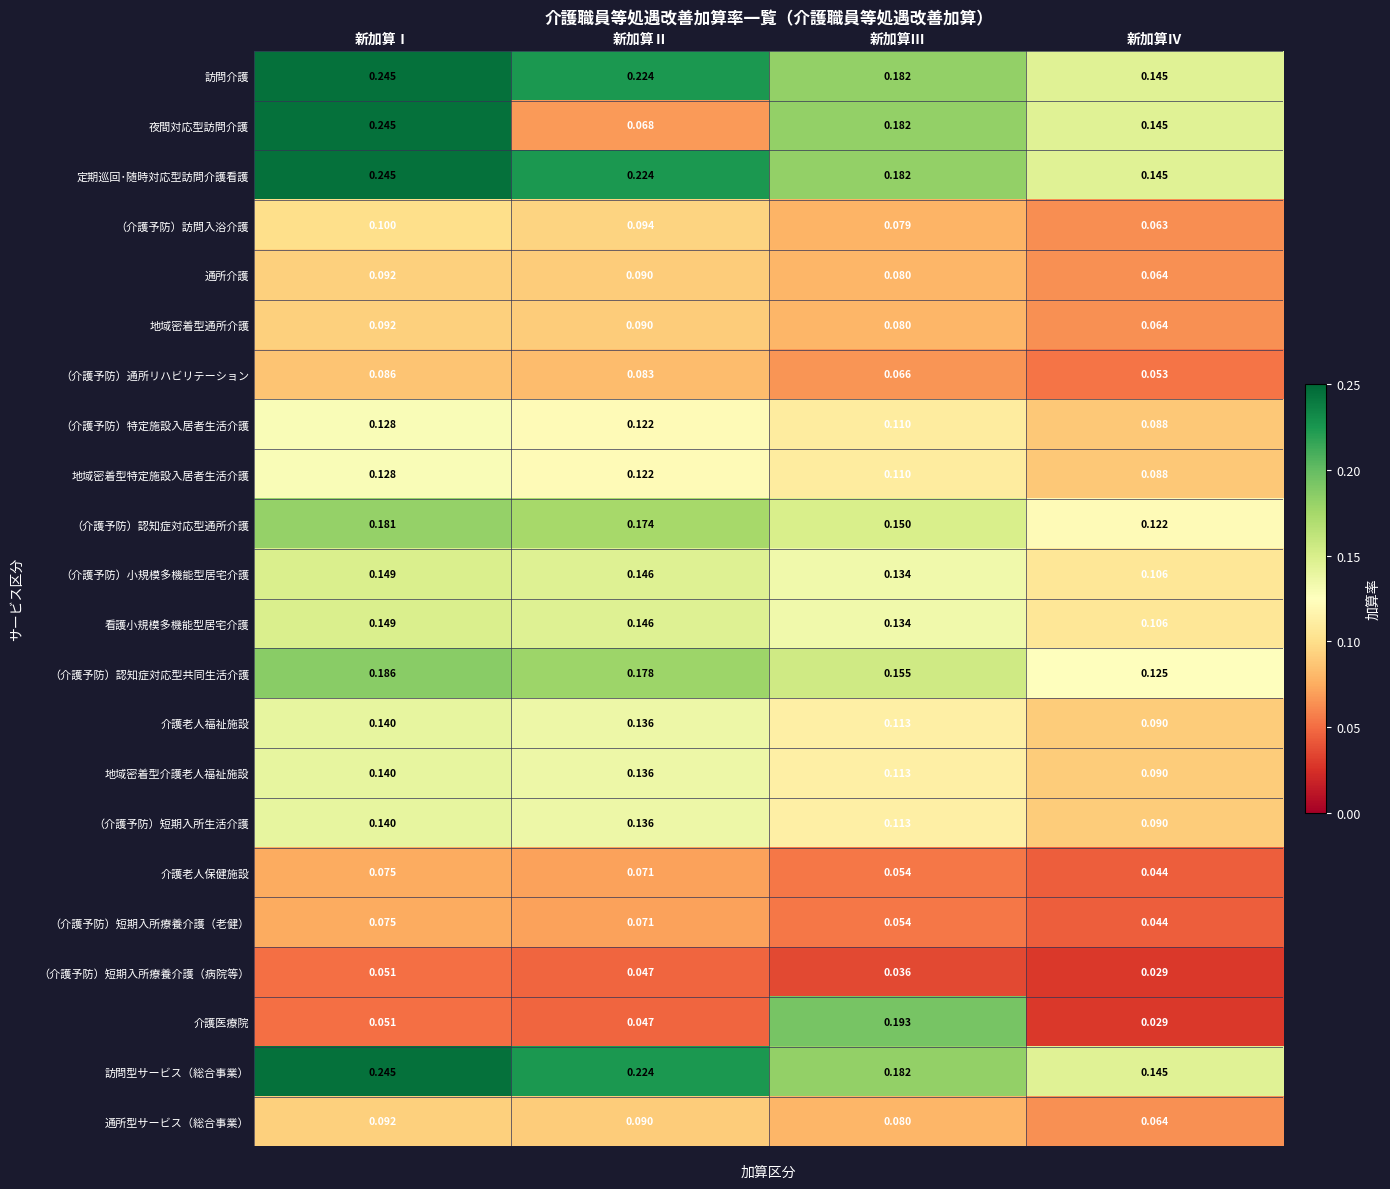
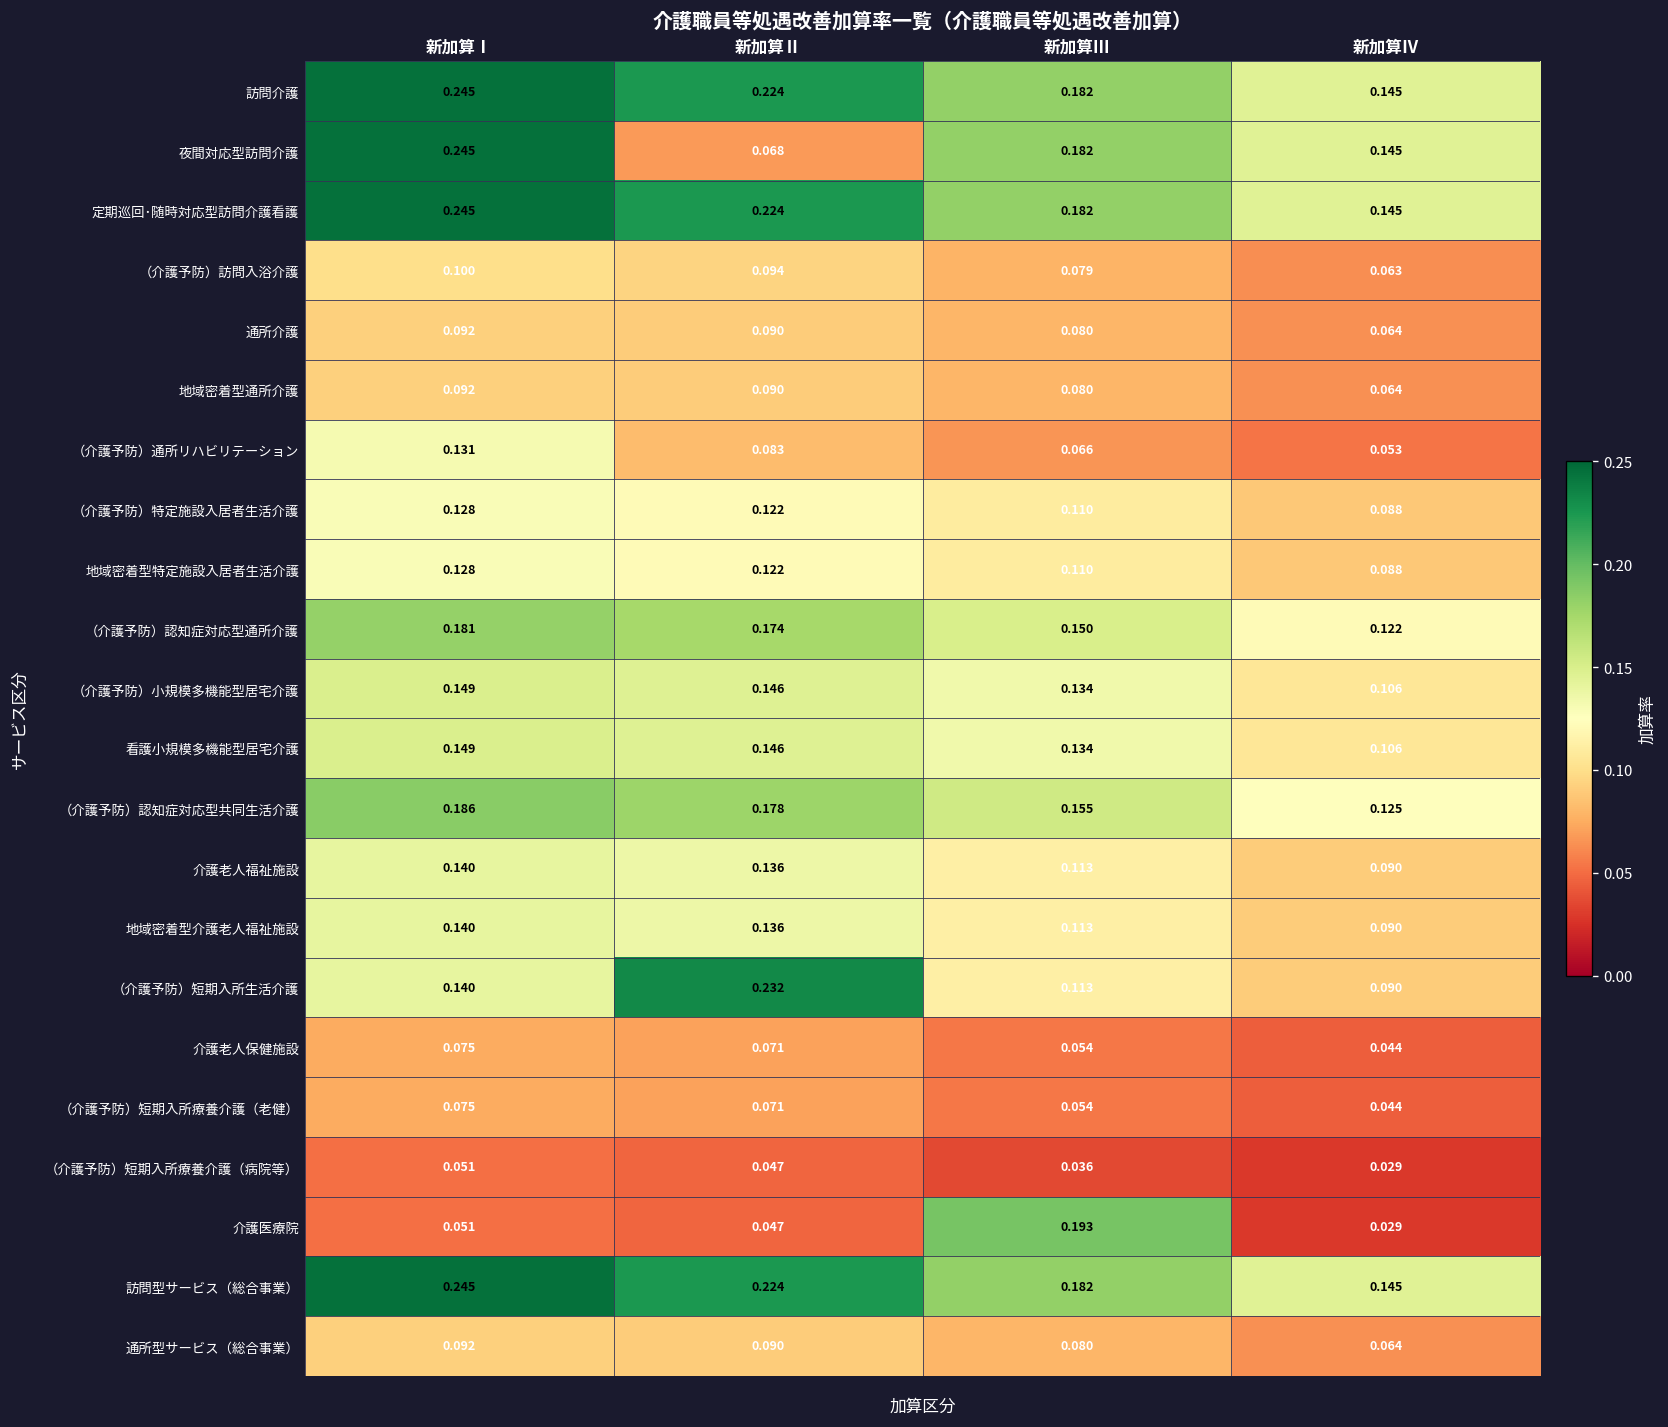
  {
    "訪問介護": {
      "新加算Ⅰ": 0.245,
      "新加算Ⅱ": 0.224,
      "新加算Ⅲ": 0.182,
      "新加算Ⅳ": 0.145
    },
    "夜間対応型訪問介護": {
      "新加算Ⅰ": 0.245,
      "新加算Ⅱ": 0.068,
      "新加算Ⅲ": 0.182,
      "新加算Ⅳ": 0.145
    },
    "定期巡回･随時対応型訪問介護看護": {
      "新加算Ⅰ": 0.245,
      "新加算Ⅱ": 0.224,
      "新加算Ⅲ": 0.182,
      "新加算Ⅳ": 0.145
    },
    "（介護予防）訪問入浴介護": {
      "新加算Ⅰ": 0.100,
      "新加算Ⅱ": 0.094,
      "新加算Ⅲ": 0.079,
      "新加算Ⅳ": 0.063
    },
    "通所介護": {
      "新加算Ⅰ": 0.092,
      "新加算Ⅱ": 0.090,
      "新加算Ⅲ": 0.080,
      "新加算Ⅳ": 0.064
    },
    "地域密着型通所介護": {
      "新加算Ⅰ": 0.092,
      "新加算Ⅱ": 0.090,
      "新加算Ⅲ": 0.080,
      "新加算Ⅳ": 0.064
    },
    "（介護予防）通所リハビリテーション": {
-     "新加算Ⅰ": 0.086,
+     "新加算Ⅰ": 0.131,
      "新加算Ⅱ": 0.083,
      "新加算Ⅲ": 0.066,
      "新加算Ⅳ": 0.053
    },
    "（介護予防）特定施設入居者生活介護": {
      "新加算Ⅰ": 0.128,
      "新加算Ⅱ": 0.122,
      "新加算Ⅲ": 0.110,
      "新加算Ⅳ": 0.088
    },
    "地域密着型特定施設入居者生活介護": {
      "新加算Ⅰ": 0.128,
      "新加算Ⅱ": 0.122,
      "新加算Ⅲ": 0.110,
      "新加算Ⅳ": 0.088
    },
    "（介護予防）認知症対応型通所介護": {
      "新加算Ⅰ": 0.181,
      "新加算Ⅱ": 0.174,
      "新加算Ⅲ": 0.150,
      "新加算Ⅳ": 0.122
    },
    "（介護予防）小規模多機能型居宅介護": {
      "新加算Ⅰ": 0.149,
      "新加算Ⅱ": 0.146,
      "新加算Ⅲ": 0.134,
      "新加算Ⅳ": 0.106
    },
    "看護小規模多機能型居宅介護": {
      "新加算Ⅰ": 0.149,
      "新加算Ⅱ": 0.146,
      "新加算Ⅲ": 0.134,
      "新加算Ⅳ": 0.106
    },
    "（介護予防）認知症対応型共同生活介護": {
      "新加算Ⅰ": 0.186,
      "新加算Ⅱ": 0.178,
      "新加算Ⅲ": 0.155,
      "新加算Ⅳ": 0.125
    },
    "介護老人福祉施設": {
      "新加算Ⅰ": 0.140,
      "新加算Ⅱ": 0.136,
      "新加算Ⅲ": 0.113,
      "新加算Ⅳ": 0.090
    },
    "地域密着型介護老人福祉施設": {
      "新加算Ⅰ": 0.140,
      "新加算Ⅱ": 0.136,
      "新加算Ⅲ": 0.113,
      "新加算Ⅳ": 0.090
    },
    "（介護予防）短期入所生活介護": {
      "新加算Ⅰ": 0.140,
-     "新加算Ⅱ": 0.136,
+     "新加算Ⅱ": 0.232,
      "新加算Ⅲ": 0.113,
      "新加算Ⅳ": 0.090
    },
    "介護老人保健施設": {
      "新加算Ⅰ": 0.075,
      "新加算Ⅱ": 0.071,
      "新加算Ⅲ": 0.054,
      "新加算Ⅳ": 0.044
    },
    "（介護予防）短期入所療養介護（老健）": {
      "新加算Ⅰ": 0.075,
      "新加算Ⅱ": 0.071,
      "新加算Ⅲ": 0.054,
      "新加算Ⅳ": 0.044
    },
    "（介護予防）短期入所療養介護（病院等）": {
      "新加算Ⅰ": 0.051,
      "新加算Ⅱ": 0.047,
      "新加算Ⅲ": 0.036,
      "新加算Ⅳ": 0.029
    },
    "介護医療院": {
      "新加算Ⅰ": 0.051,
      "新加算Ⅱ": 0.047,
      "新加算Ⅲ": 0.193,
      "新加算Ⅳ": 0.029
    },
    "訪問型サービス（総合事業）": {
      "新加算Ⅰ": 0.245,
      "新加算Ⅱ": 0.224,
      "新加算Ⅲ": 0.182,
      "新加算Ⅳ": 0.145
    },
    "通所型サービス（総合事業）": {
      "新加算Ⅰ": 0.092,
      "新加算Ⅱ": 0.090,
      "新加算Ⅲ": 0.080,
      "新加算Ⅳ": 0.064
    }
  }
